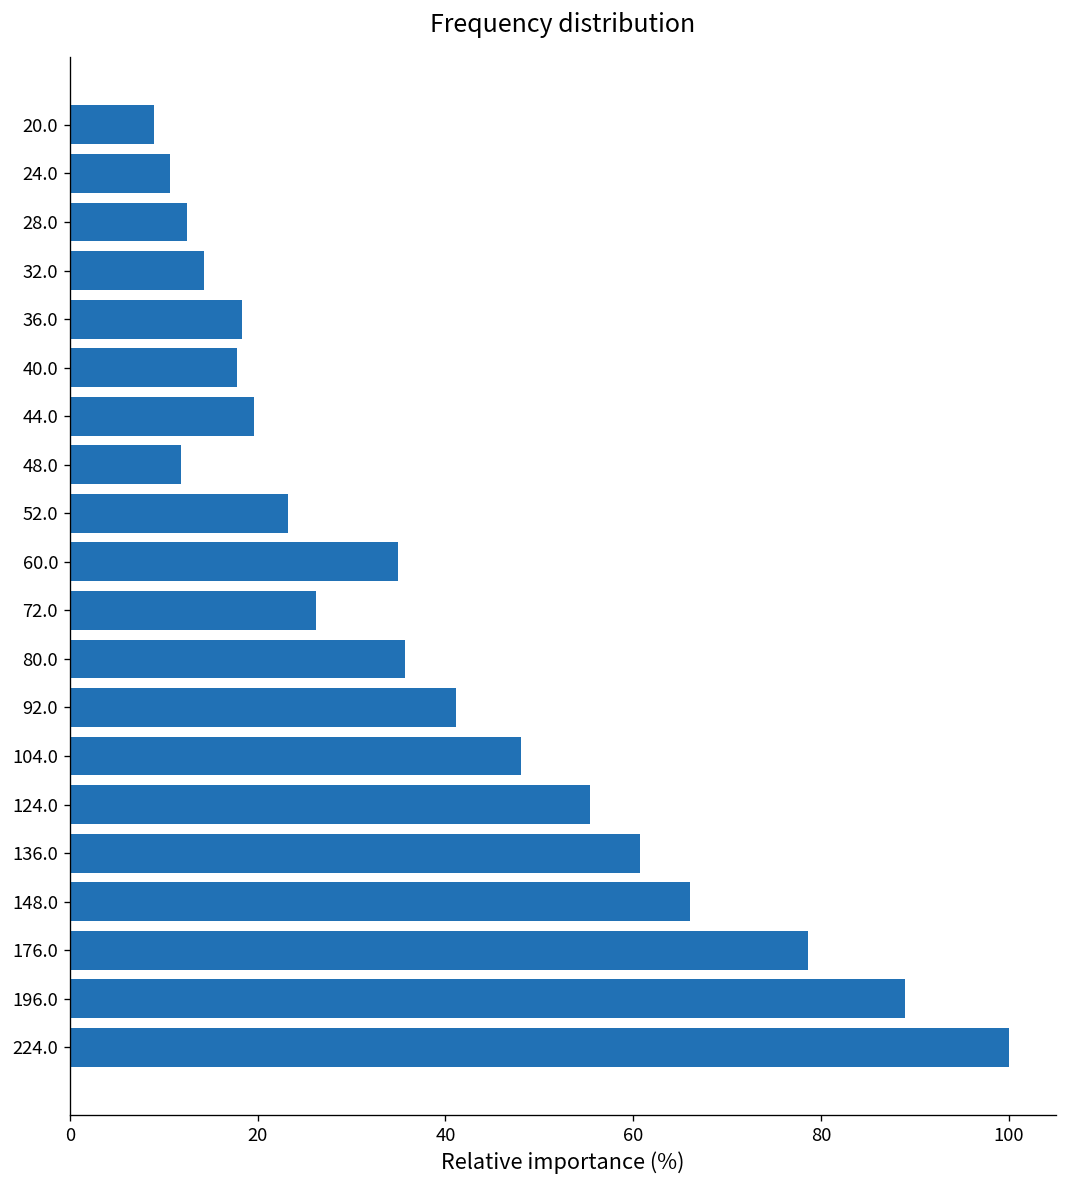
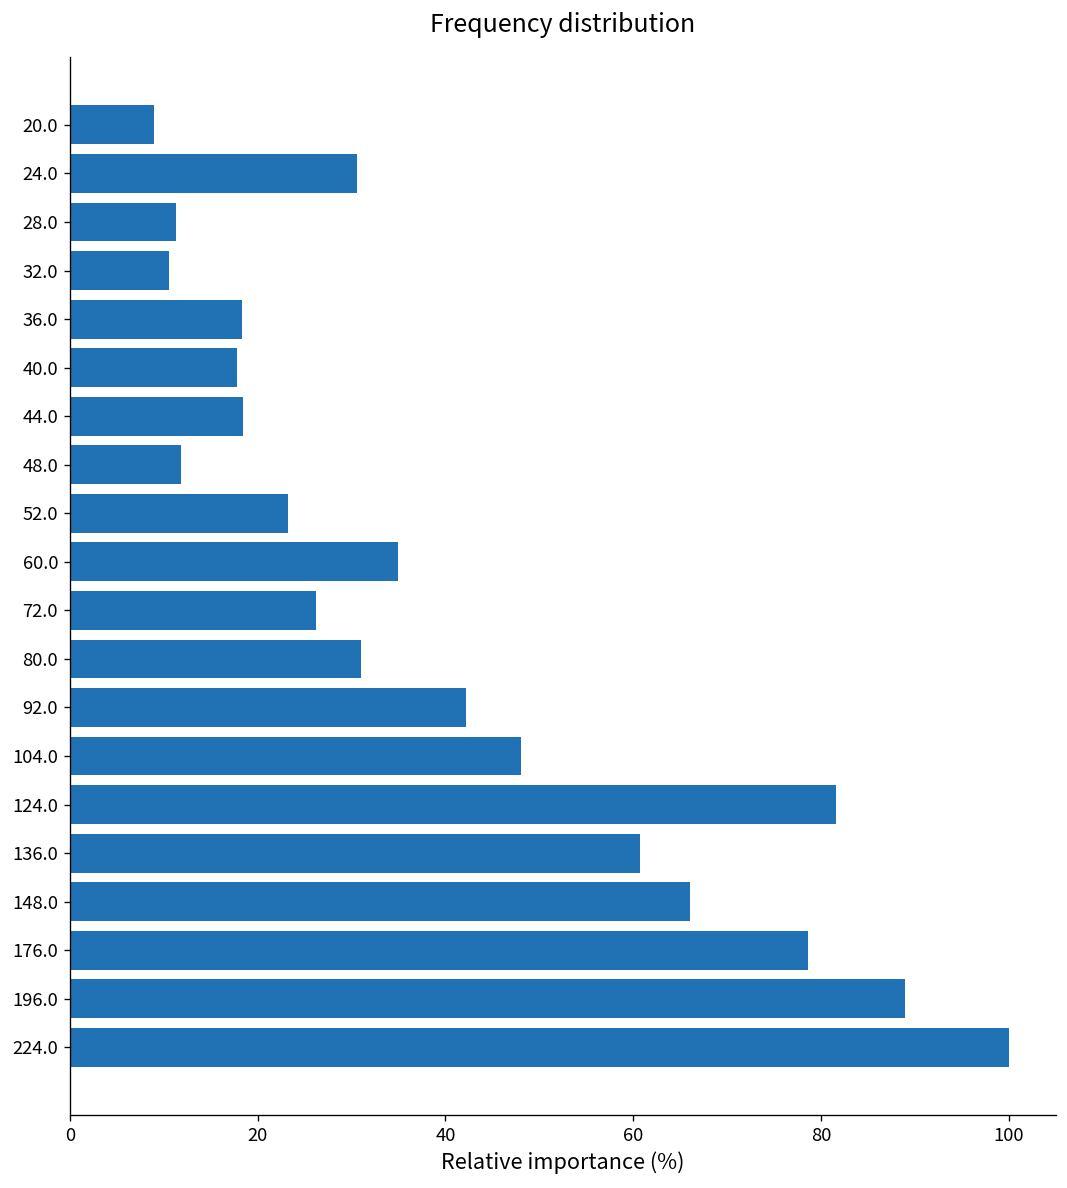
  {
    "20.0": 9,
-   "24.0": 11,
-   "28.0": 13,
-   "32.0": 14,
+   "24.0": 31,
+   "28.0": 11,
+   "32.0": 11,
    "36.0": 18,
    "40.0": 18,
-   "44.0": 20,
+   "44.0": 18,
    "48.0": 12,
    "52.0": 23,
    "60.0": 35,
    "72.0": 26,
-   "80.0": 36,
-   "92.0": 41,
+   "80.0": 31,
+   "92.0": 42,
    "104.0": 48,
-   "124.0": 55,
+   "124.0": 82,
    "136.0": 61,
    "148.0": 66,
    "176.0": 79,
    "196.0": 89,
    "224.0": 100
  }
